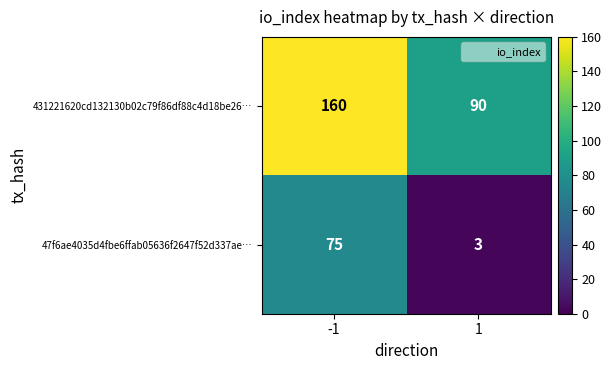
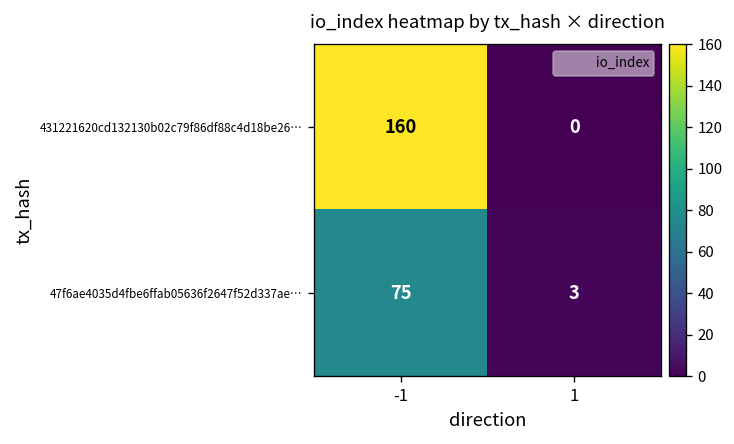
  {
    "431221620cd132130b02c79f86df88c4d18be26…": {
      "-1": 160,
-     "1": 90
+     "1": 0
    },
    "47f6ae4035d4fbe6ffab05636f2647f52d337ae…": {
      "-1": 75,
      "1": 3
    }
  }
